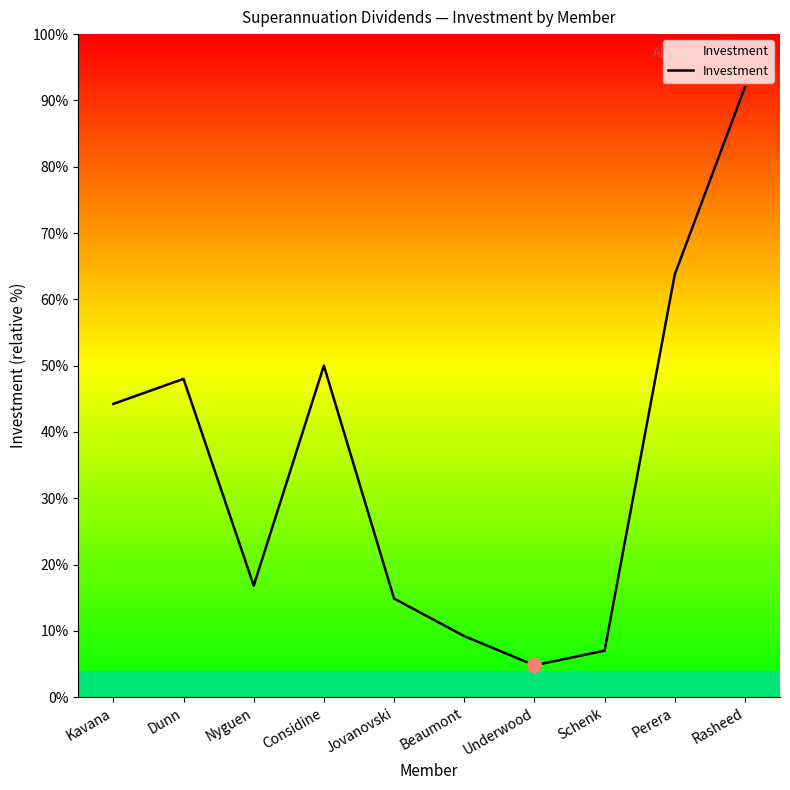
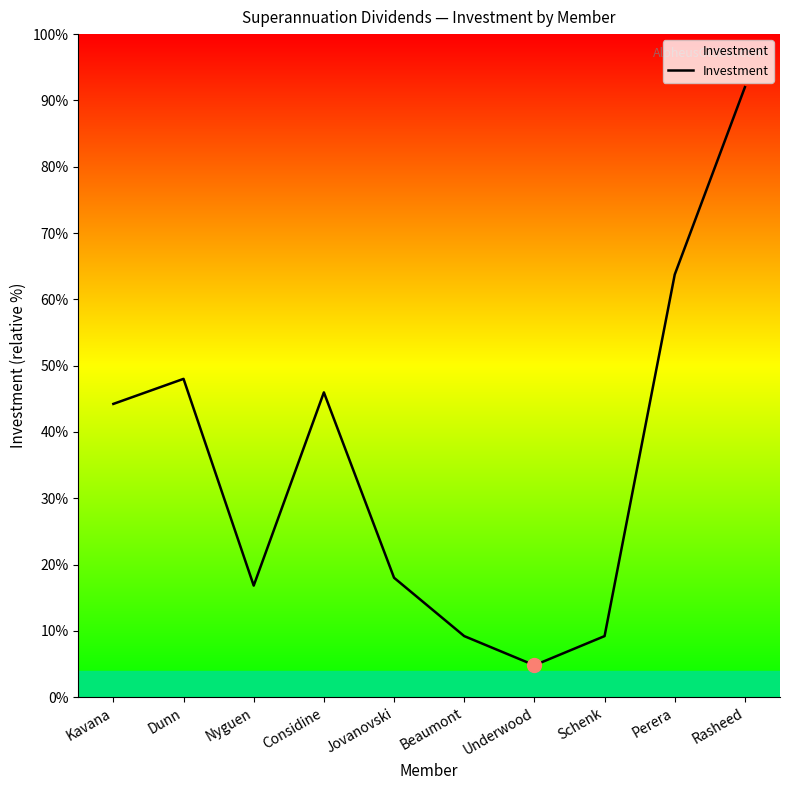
  {
    "Investment": {
      "Kavana": "44%",
      "Dunn": "48%",
      "Nyguen": "17%",
-     "Considine": "50%",
-     "Jovanovski": "15%",
+     "Considine": "46%",
+     "Jovanovski": "18%",
      "Beaumont": "9%",
-     "Schenk": "7%",
+     "Schenk": "9%",
      "Perera": "64%",
      "Rasheed": "92%"
    }
  }
